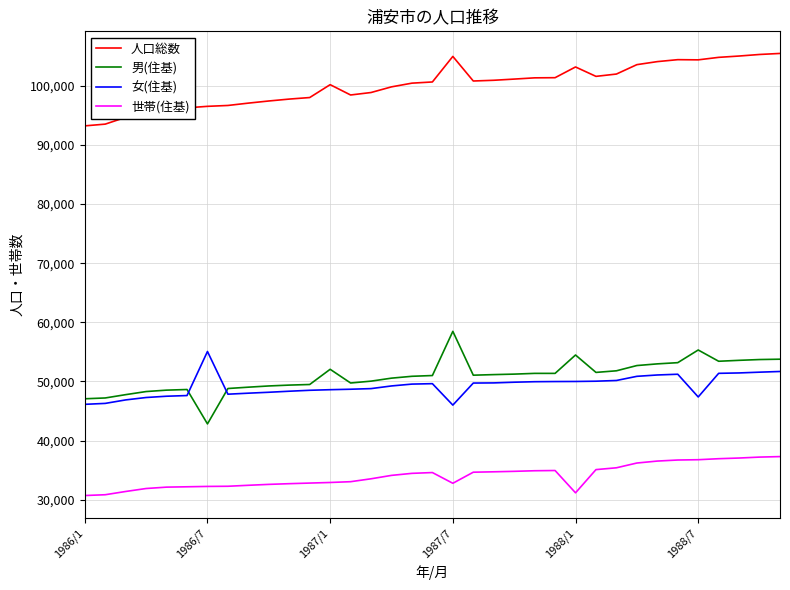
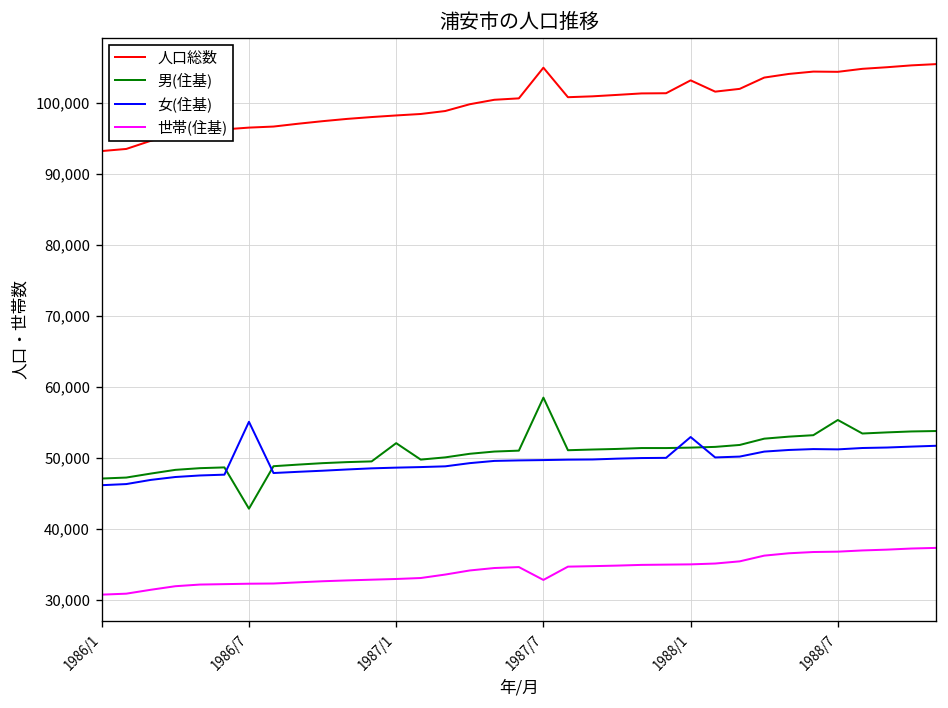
  {
    "人口総数": {
      "1986/1": "93,000",
      "1986/7": "97,000",
-     "1987/1": "100,000",
+     "1987/1": "98,000",
      "1987/7": "105,000",
      "1988/1": "103,000",
      "1988/7": "104,000"
    },
    "男(住基)": {
      "1986/1": "47,000",
      "1986/7": "43,000",
      "1987/1": "52,000",
      "1987/7": "58,000",
-     "1988/1": "54,000",
+     "1988/1": "51,000",
      "1988/7": "55,000"
    },
    "女(住基)": {
      "1986/1": "46,000",
      "1986/7": "55,000",
      "1987/1": "49,000",
-     "1987/7": "46,000",
-     "1988/1": "50,000",
-     "1988/7": "47,000"
+     "1987/7": "50,000",
+     "1988/1": "53,000",
+     "1988/7": "51,000"
    },
    "世帯(住基)": {
      "1986/1": "31,000",
      "1986/7": "32,000",
      "1987/1": "33,000",
      "1987/7": "33,000",
-     "1988/1": "31,000",
+     "1988/1": "35,000",
      "1988/7": "37,000"
    }
  }
